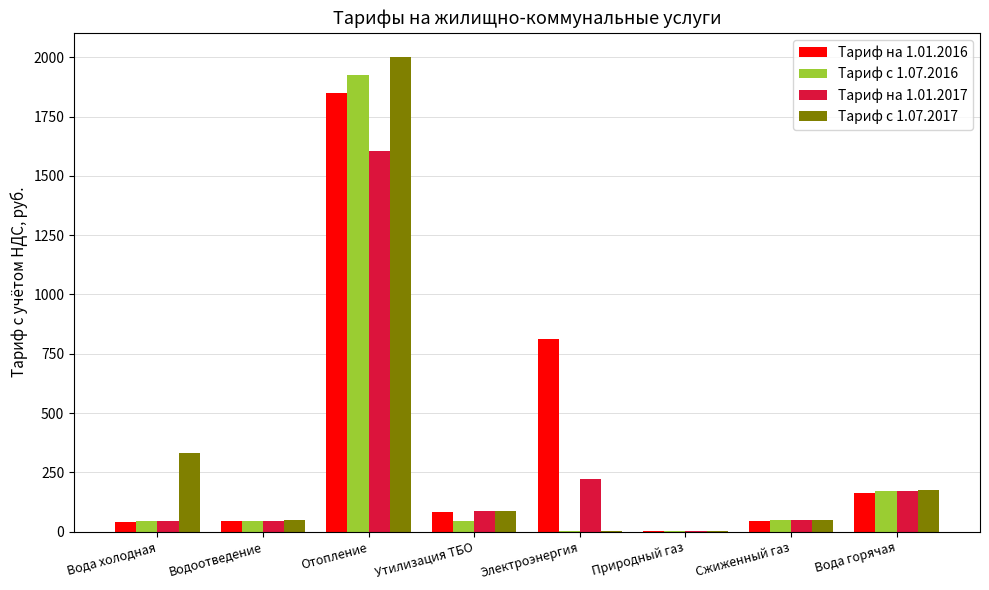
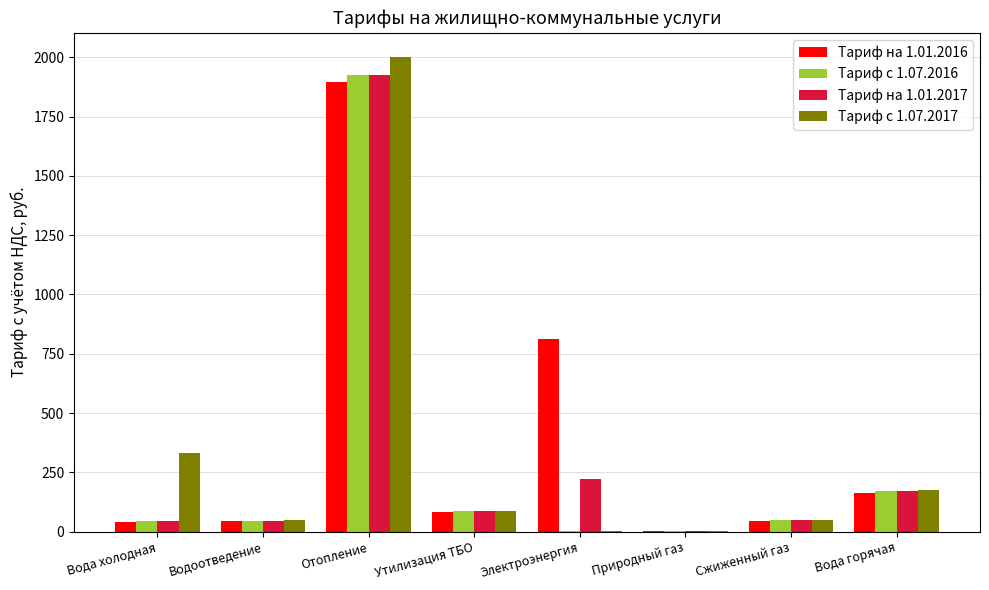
  {
    "Тариф на 1.01.2016": {
      "Вода холодная": 40,
      "Водоотведение": 40,
-     "Отопление": 1850,
+     "Отопление": 1900,
      "Утилизация ТБО": 80,
      "Электроэнергия": 810,
      "Сжиженный газ": 50,
      "Вода горячая": 160
    },
    "Тариф с 1.07.2016": {
      "Вода холодная": 40,
      "Водоотведение": 50,
      "Отопление": 1930,
-     "Утилизация ТБО": 40,
+     "Утилизация ТБО": 90,
      "Сжиженный газ": 50,
      "Вода горячая": 170
    },
    "Тариф на 1.01.2017": {
      "Вода холодная": 40,
      "Водоотведение": 50,
-     "Отопление": 1600,
+     "Отопление": 1930,
      "Утилизация ТБО": 90,
      "Электроэнергия": 220,
      "Сжиженный газ": 50,
      "Вода горячая": 170
    },
    "Тариф с 1.07.2017": {
      "Вода холодная": 330,
      "Водоотведение": 50,
      "Отопление": 2000,
      "Утилизация ТБО": 90,
      "Сжиженный газ": 50,
      "Вода горячая": 180
    }
  }
